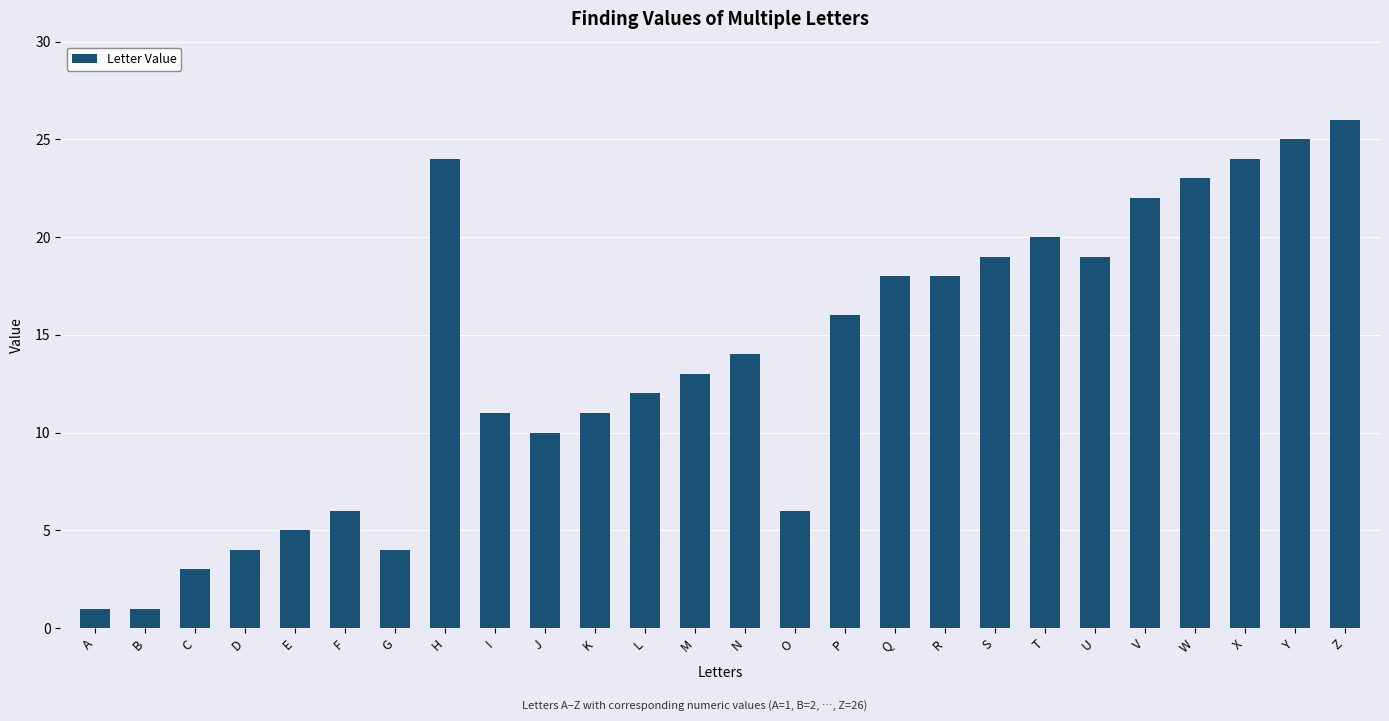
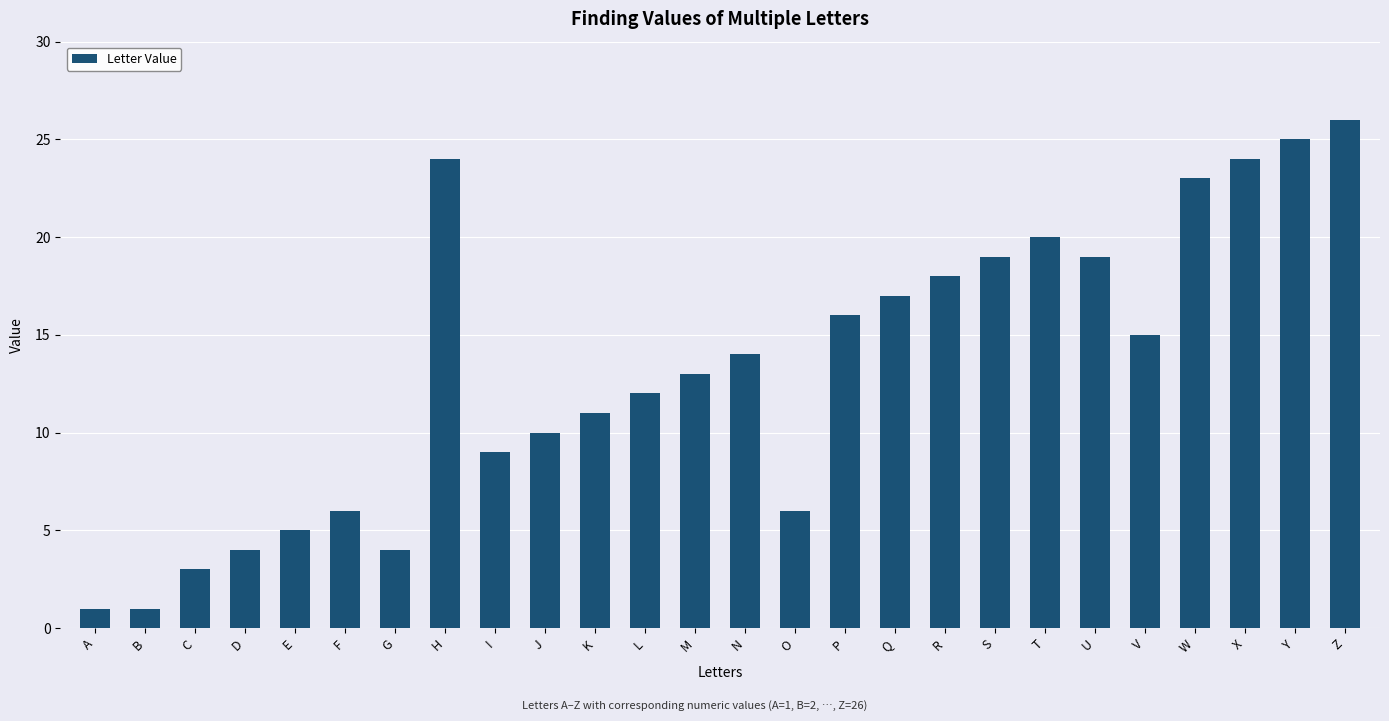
  {
    "A": 1,
    "B": 1,
    "C": 3,
    "D": 4,
    "E": 5,
    "F": 6,
    "G": 4,
    "H": 24,
-   "I": 11,
+   "I": 9,
    "J": 10,
    "K": 11,
    "L": 12,
    "M": 13,
    "N": 14,
    "O": 6,
    "P": 16,
-   "Q": 18,
+   "Q": 17,
    "R": 18,
    "S": 19,
    "T": 20,
    "U": 19,
-   "V": 22,
+   "V": 15,
    "W": 23,
    "X": 24,
    "Y": 25,
    "Z": 26
  }
